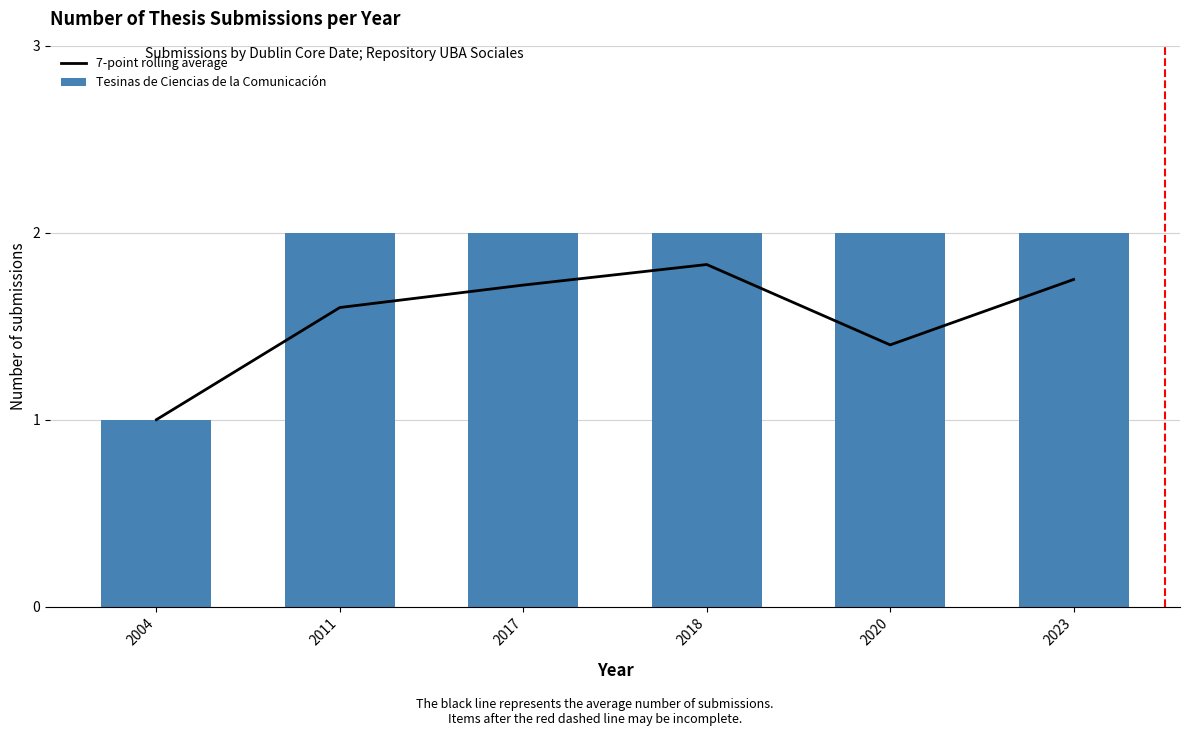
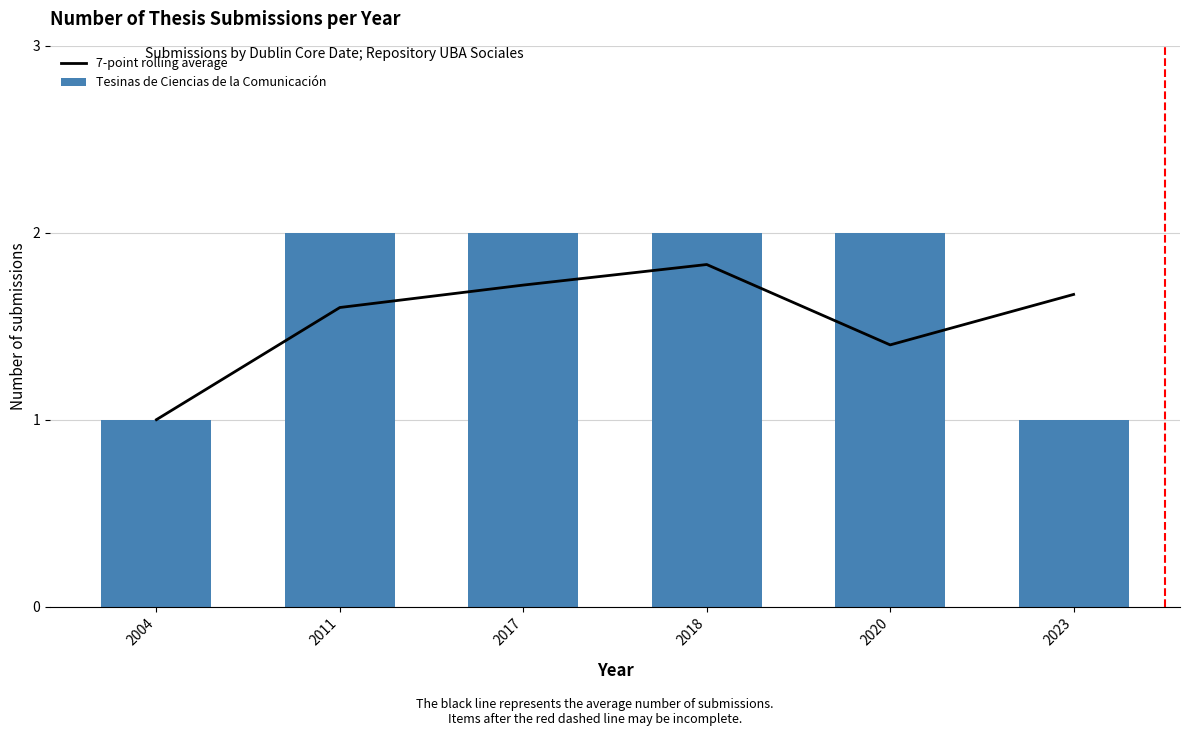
  {
    "7-point rolling average": {
      "2004": 1.00,
      "2011": 1.60,
      "2017": 1.72,
      "2018": 1.83,
      "2020": 1.40,
-     "2023": 1.75
+     "2023": 1.67
    },
    "Tesinas de Ciencias de la Comunicación": {
      "2004": 1,
      "2011": 2,
      "2017": 2,
      "2018": 2,
      "2020": 2,
-     "2023": 2
+     "2023": 1
    }
  }
